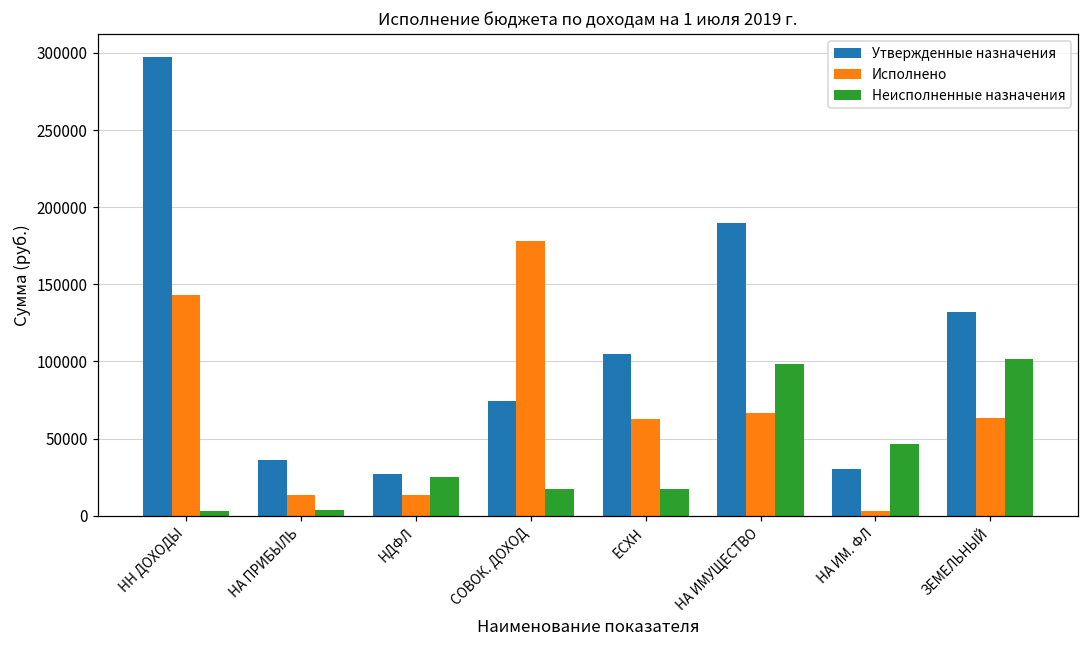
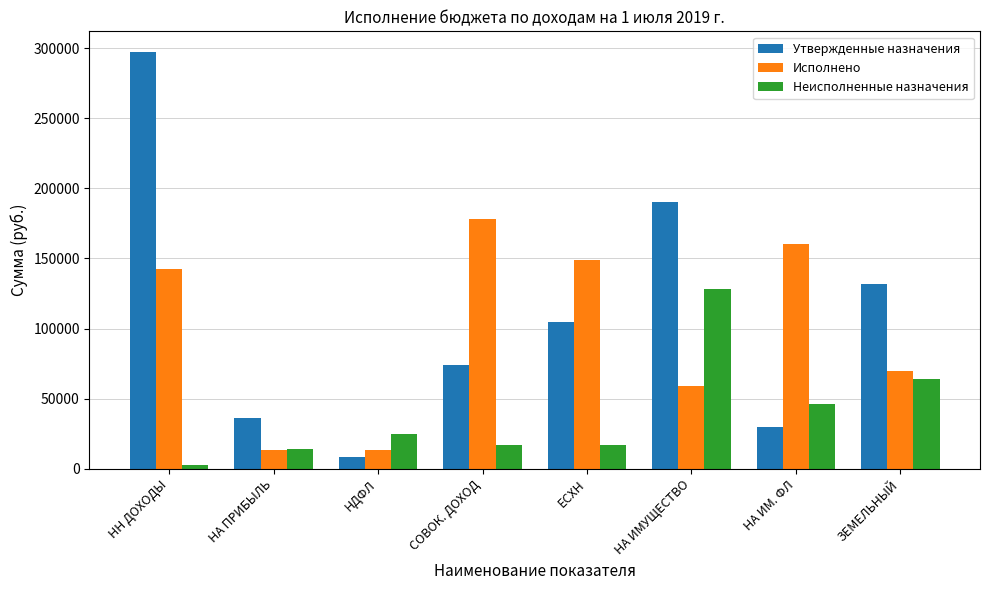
  {
    "Утвержденные назначения": {
      "НН ДОХОДЫ": 297000,
      "НА ПРИБЫЛЬ": 36000,
-     "НДФЛ": 27000,
+     "НДФЛ": 9000,
      "СОВОК. ДОХОД": 74000,
      "ЕСХН": 105000,
      "НА ИМУЩЕСТВО": 190000,
      "НА ИМ. ФЛ": 30000,
      "ЗЕМЕЛЬНЫЙ": 132000
    },
    "Исполнено": {
      "НН ДОХОДЫ": 143000,
      "НА ПРИБЫЛЬ": 13000,
      "НДФЛ": 13000,
      "СОВОК. ДОХОД": 178000,
-     "ЕСХН": 63000,
-     "НА ИМУЩЕСТВО": 67000,
-     "НА ИМ. ФЛ": 3000,
-     "ЗЕМЕЛЬНЫЙ": 63000
+     "ЕСХН": 149000,
+     "НА ИМУЩЕСТВО": 59000,
+     "НА ИМ. ФЛ": 160000,
+     "ЗЕМЕЛЬНЫЙ": 70000
    },
    "Неисполненные назначения": {
      "НН ДОХОДЫ": 3000,
-     "НА ПРИБЫЛЬ": 4000,
+     "НА ПРИБЫЛЬ": 14000,
      "НДФЛ": 25000,
      "СОВОК. ДОХОД": 17000,
      "ЕСХН": 17000,
-     "НА ИМУЩЕСТВО": 99000,
+     "НА ИМУЩЕСТВО": 129000,
      "НА ИМ. ФЛ": 46000,
-     "ЗЕМЕЛЬНЫЙ": 102000
+     "ЗЕМЕЛЬНЫЙ": 64000
    }
  }
